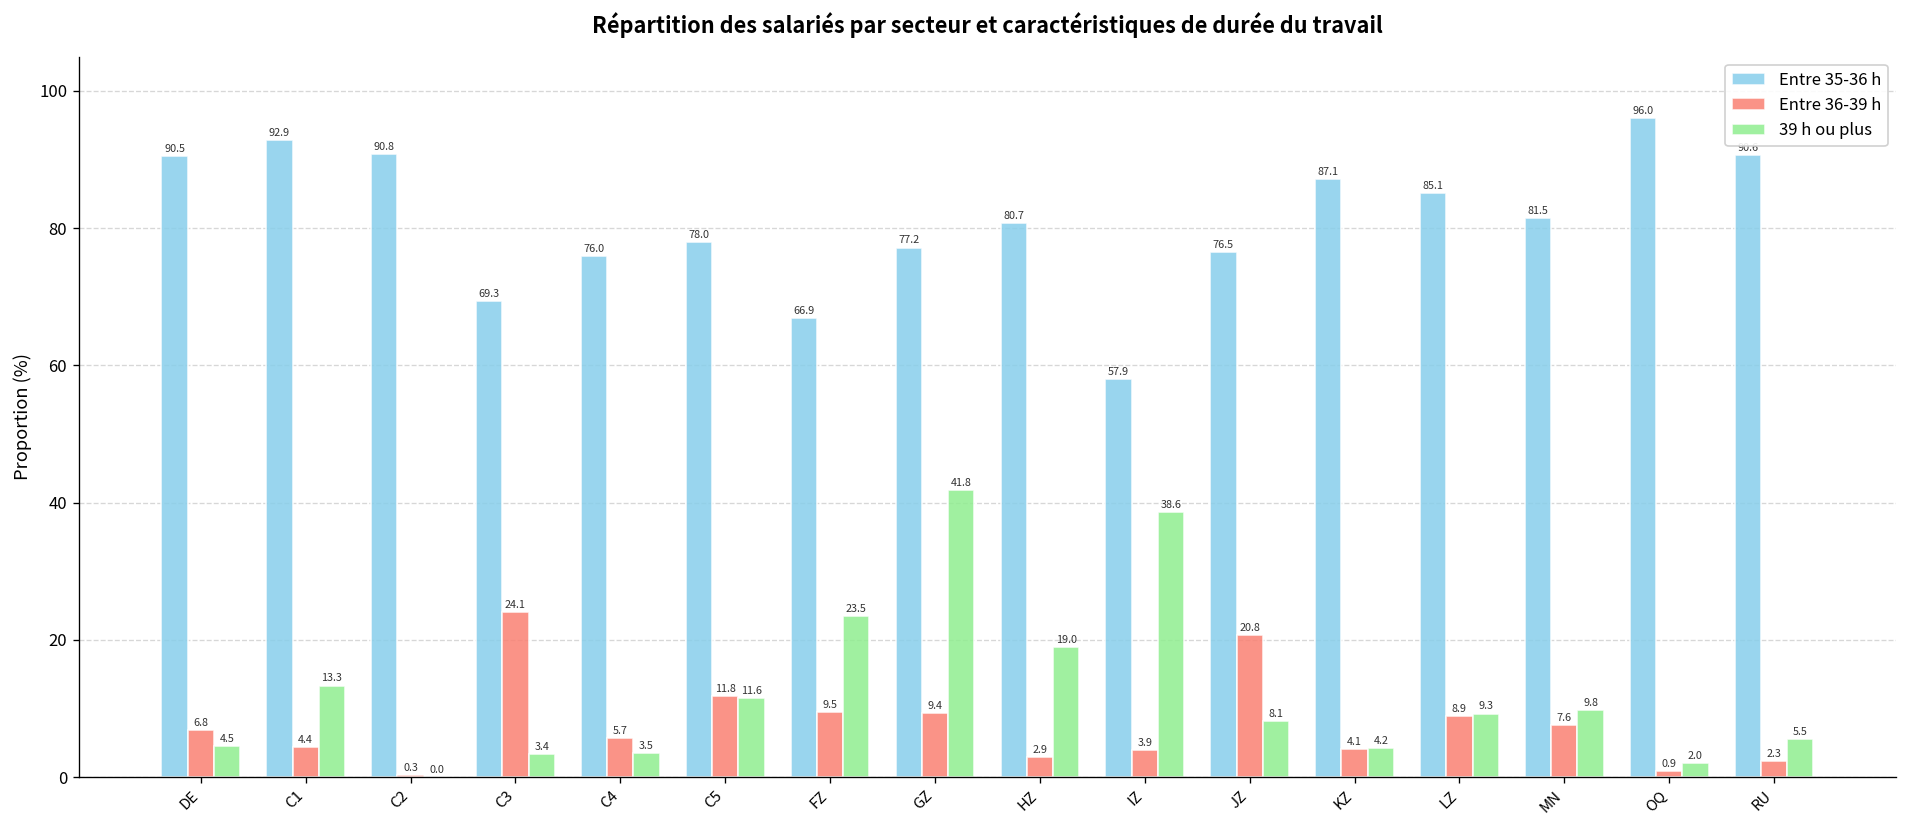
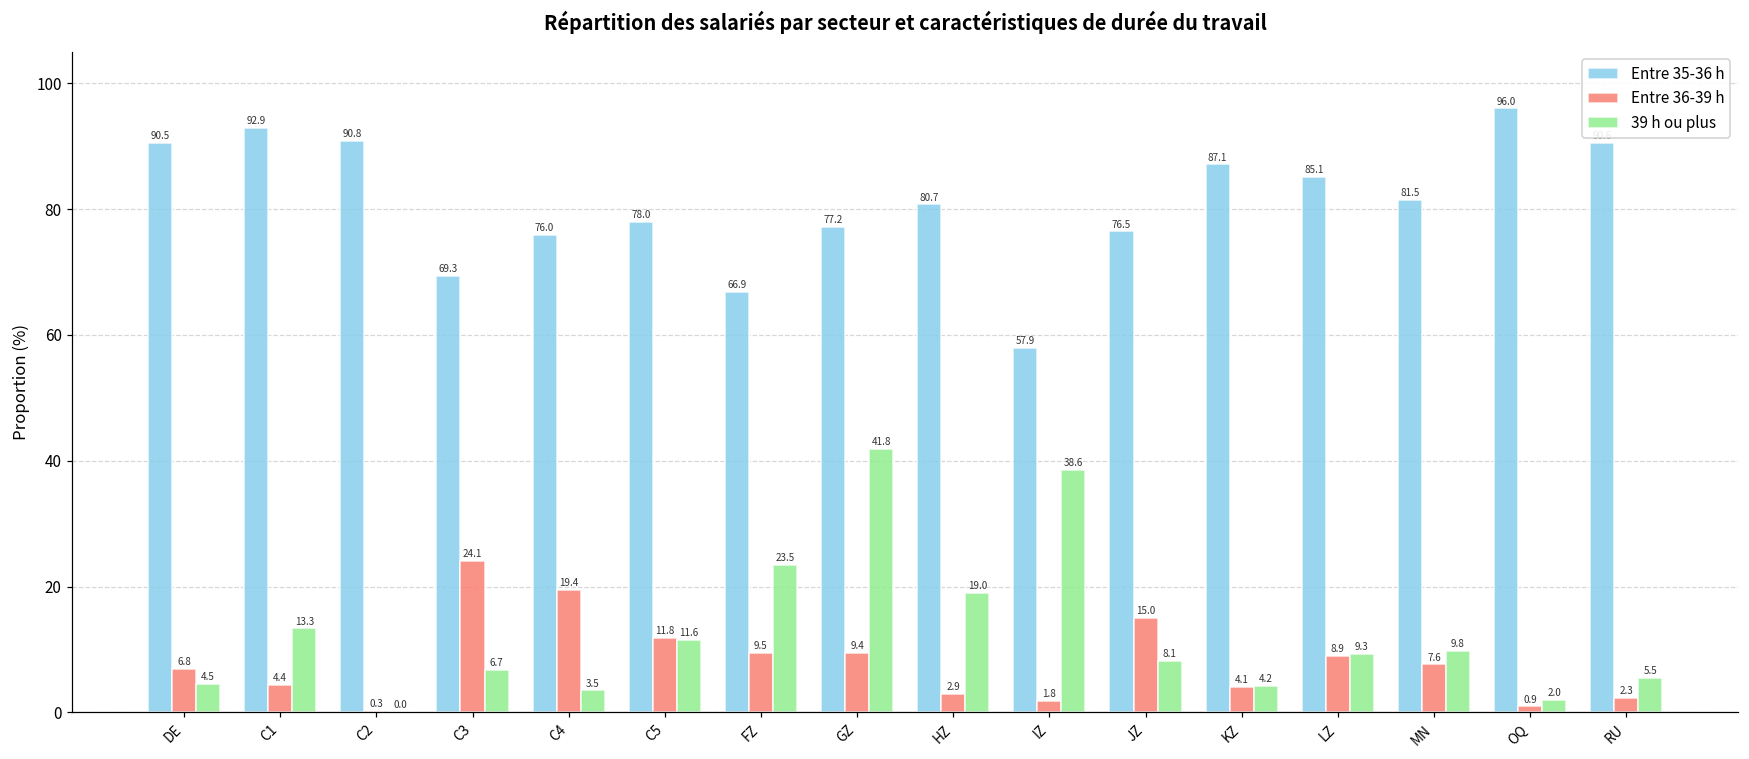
  {
    "Entre 35-36 h": {
      "DE": 90.5,
      "C1": 92.9,
      "C2": 90.8,
      "C3": 69.3,
      "C4": 76.0,
      "C5": 78.0,
      "FZ": 66.9,
      "GZ": 77.2,
      "HZ": 80.7,
      "IZ": 57.9,
      "JZ": 76.5,
      "KZ": 87.1,
      "LZ": 85.1,
      "MN": 81.5,
      "OQ": 96.0
    },
    "Entre 36-39 h": {
      "DE": 6.8,
      "C1": 4.4,
      "C2": 0.3,
      "C3": 24.1,
-     "C4": 5.7,
+     "C4": 19.4,
      "C5": 11.8,
      "FZ": 9.5,
      "GZ": 9.4,
      "HZ": 2.9,
-     "IZ": 3.9,
-     "JZ": 20.8,
+     "IZ": 1.8,
+     "JZ": 15.0,
      "KZ": 4.1,
      "LZ": 8.9,
      "MN": 7.6,
      "OQ": 0.9,
      "RU": 2.3
    },
    "39 h ou plus": {
      "DE": 4.5,
      "C1": 13.3,
      "C2": 0.0,
-     "C3": 3.4,
+     "C3": 6.7,
      "C4": 3.5,
      "C5": 11.6,
      "FZ": 23.5,
      "GZ": 41.8,
      "HZ": 19.0,
      "IZ": 38.6,
      "JZ": 8.1,
      "KZ": 4.2,
      "LZ": 9.3,
      "MN": 9.8,
      "OQ": 2.0,
      "RU": 5.5
    }
  }
